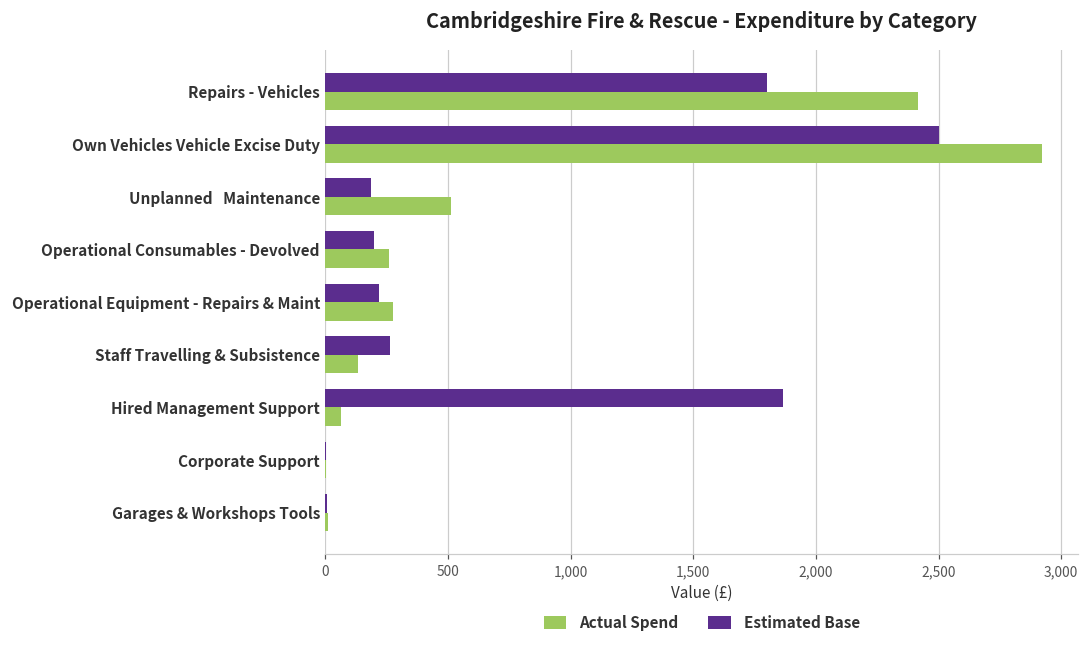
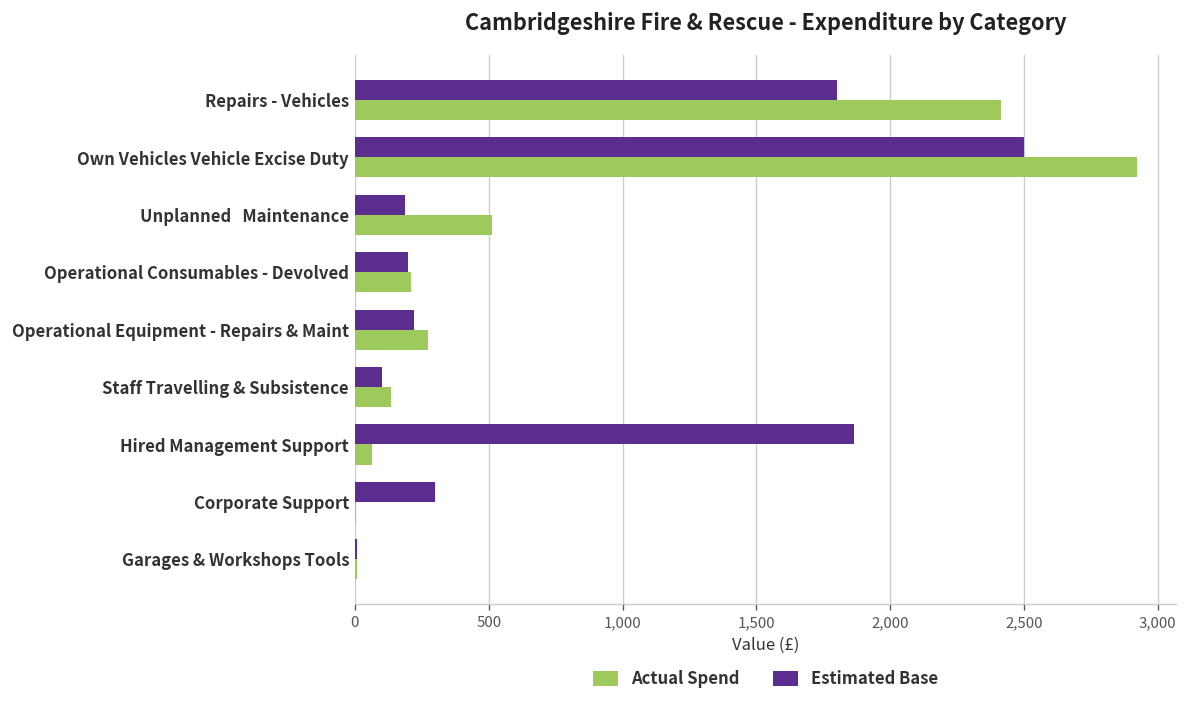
  {
    "Actual Spend": {
      "Repairs - Vehicles": "2,410",
      "Own Vehicles Vehicle Excise Duty": "2,920",
      "Unplanned Maintenance": "510",
-     "Operational Consumables - Devolved": "260",
+     "Operational Consumables - Devolved": "210",
      "Operational Equipment - Repairs & Maint": "270",
      "Staff Travelling & Subsistence": "130",
      "Hired Management Support": "70"
    },
    "Estimated Base": {
      "Repairs - Vehicles": "1,800",
      "Own Vehicles Vehicle Excise Duty": "2,500",
      "Unplanned Maintenance": "190",
      "Operational Consumables - Devolved": "200",
      "Operational Equipment - Repairs & Maint": "220",
-     "Staff Travelling & Subsistence": "260",
+     "Staff Travelling & Subsistence": "100",
      "Hired Management Support": "1,860",
-     "Corporate Support": "0"
+     "Corporate Support": "300"
    }
  }
